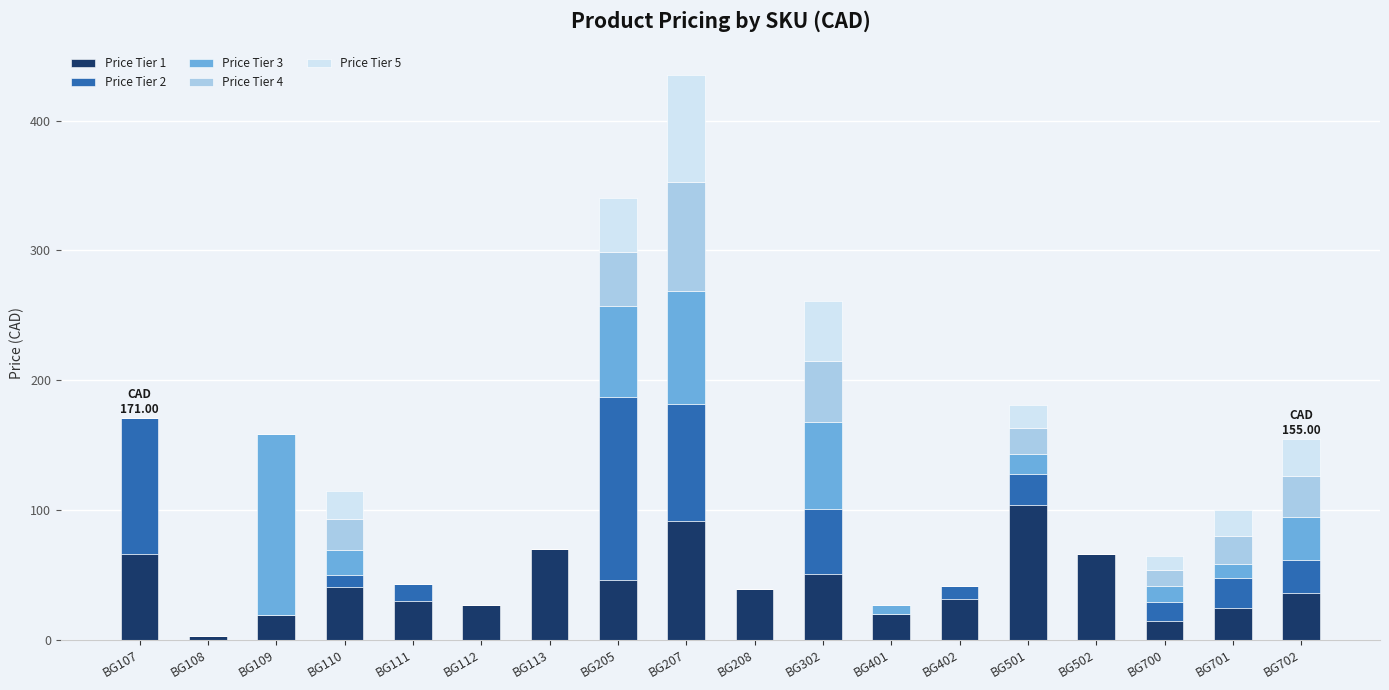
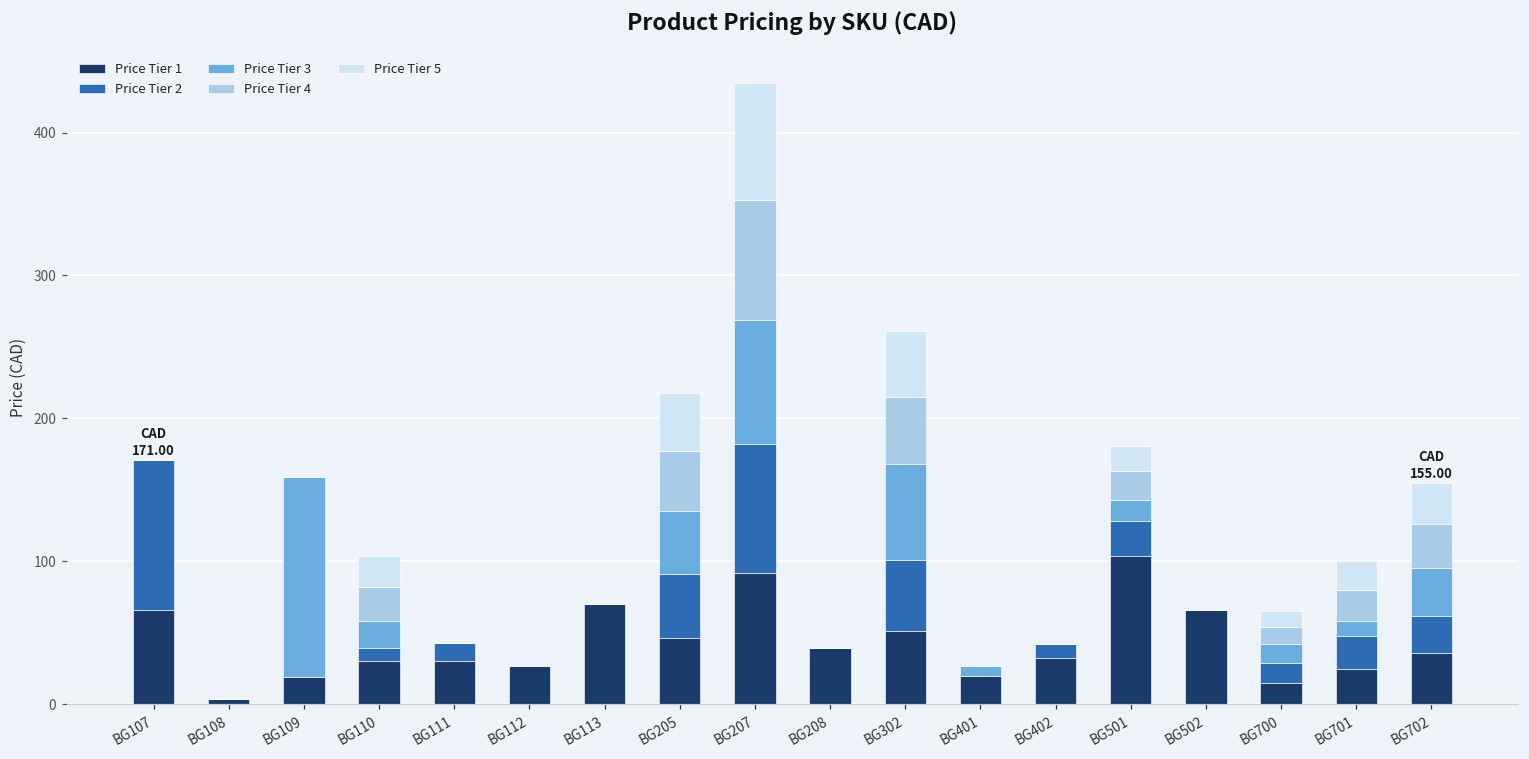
  {
    "Price Tier 1": {
      "BG107": 66,
      "BG108": 3,
      "BG109": 19,
-     "BG110": 41,
+     "BG110": 30,
      "BG111": 30,
      "BG112": 27,
      "BG113": 70,
      "BG205": 46,
      "BG207": 92,
      "BG208": 39,
      "BG302": 51,
      "BG401": 20,
      "BG402": 32,
      "BG501": 104,
      "BG502": 66,
      "BG700": 15,
      "BG701": 25,
      "BG702": 36
    },
    "Price Tier 2": {
      "BG108": 0,
      "BG109": 0,
      "BG110": 9,
      "BG111": 13,
      "BG112": 0,
      "BG113": 0,
-     "BG205": 141,
+     "BG205": 45,
      "BG207": 90,
      "BG208": 0,
      "BG302": 50,
      "BG401": 0,
      "BG402": 10,
      "BG501": 24,
      "BG502": 0,
      "BG700": 14,
      "BG701": 24,
      "BG702": 26
    },
    "Price Tier 3": {
      "BG108": 0,
      "BG109": 140,
      "BG110": 19,
      "BG111": 0,
      "BG112": 0,
      "BG113": 0,
-     "BG205": 70,
+     "BG205": 44,
      "BG207": 87,
      "BG208": 0,
      "BG302": 67,
      "BG401": 7,
      "BG402": 0,
      "BG501": 15,
      "BG502": 0,
      "BG700": 13,
      "BG701": 10,
      "BG702": 33
    }
  }
